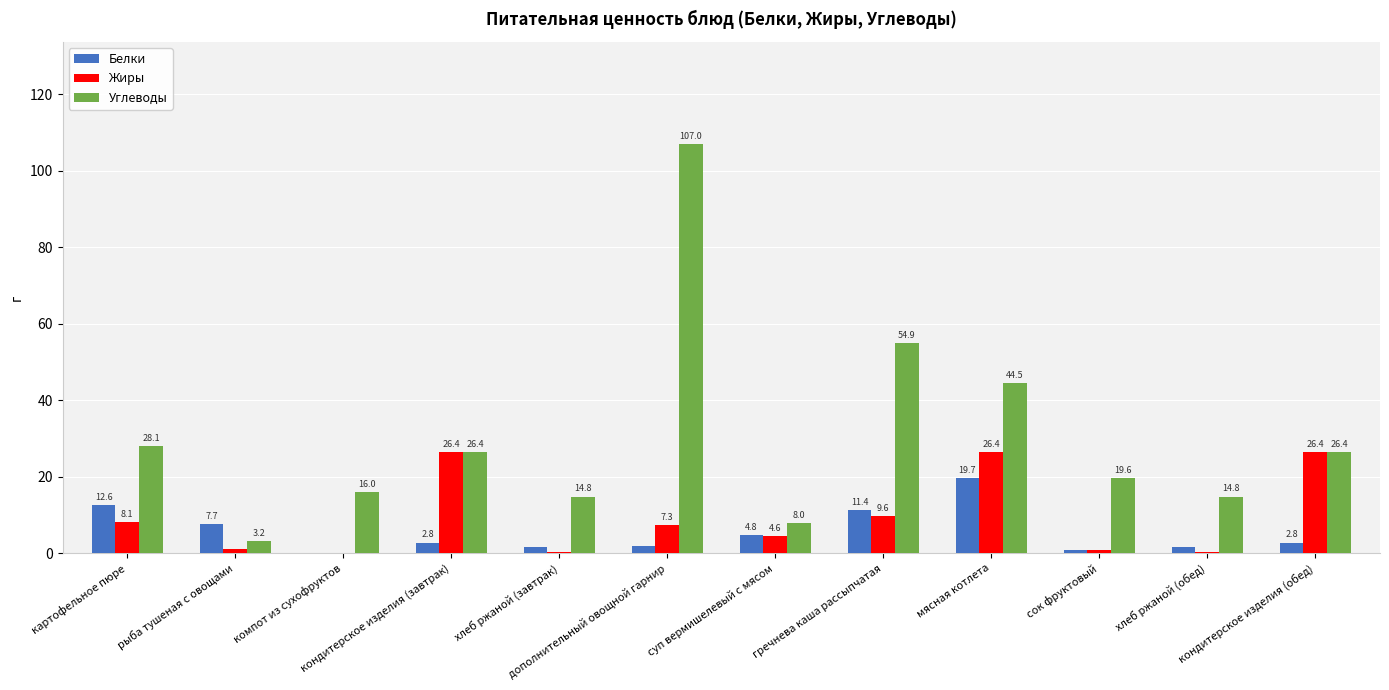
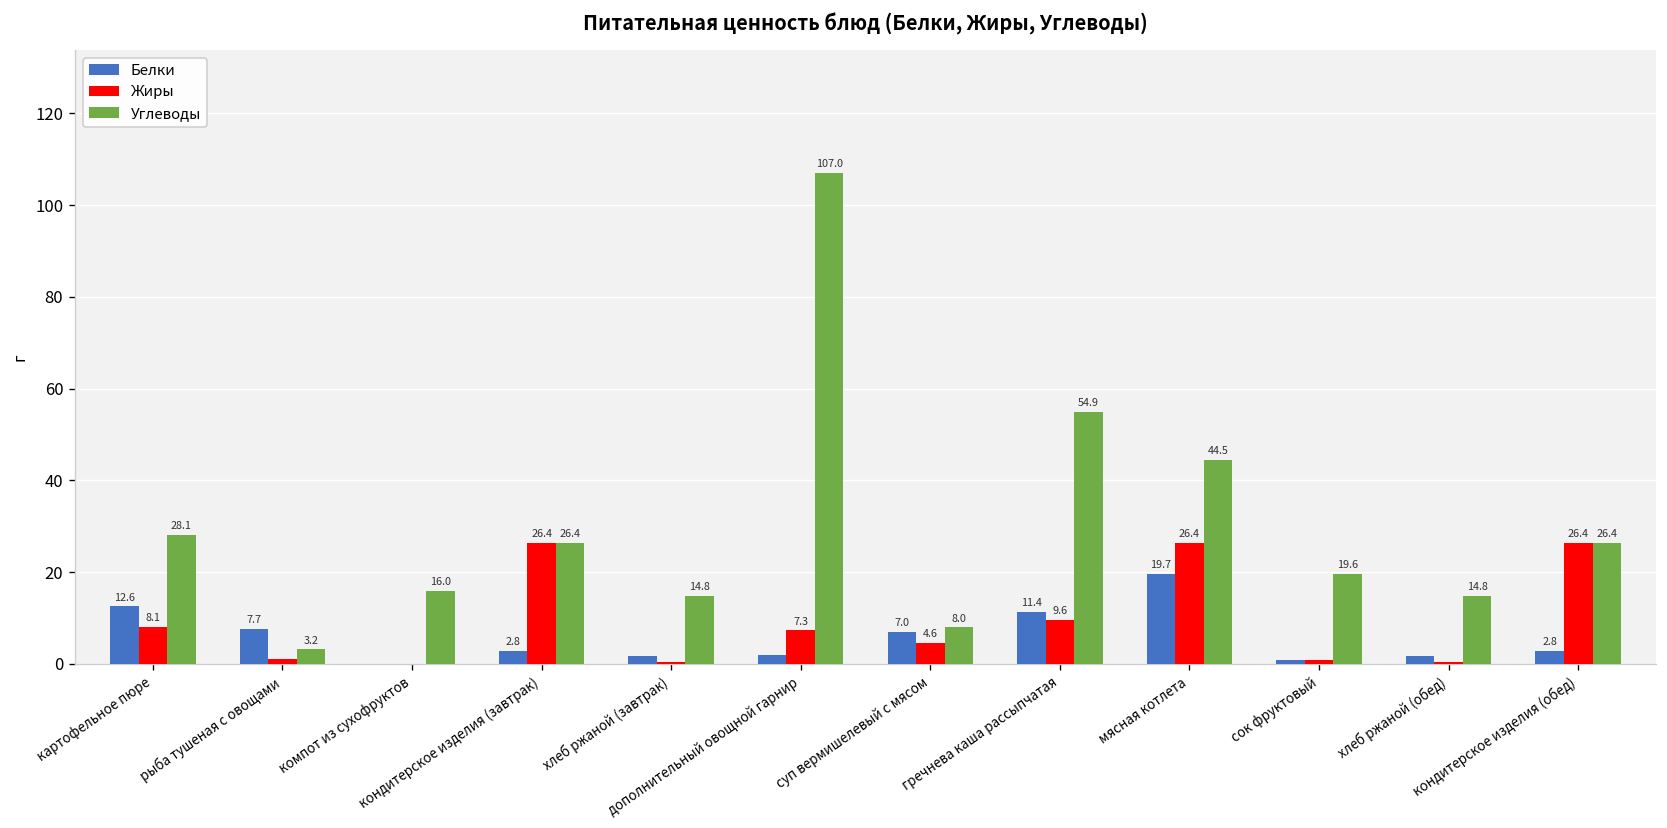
  {
    "Белки": {
      "картофельное пюре": 12.6,
      "рыба тушеная с овощами": 7.7,
      "кондитерское изделия (завтрак)": 2.8,
-     "суп вермишелевый с мясом": 4.8,
+     "суп вермишелевый с мясом": 7.0,
      "гречнева каша рассыпчатая": 11.4,
      "мясная котлета": 19.7,
      "кондитерское изделия (обед)": 2.8
    },
    "Жиры": {
      "картофельное пюре": 8.1,
      "кондитерское изделия (завтрак)": 26.4,
      "дополнительный овощной гарнир": 7.3,
      "суп вермишелевый с мясом": 4.6,
      "гречнева каша рассыпчатая": 9.6,
      "мясная котлета": 26.4,
      "кондитерское изделия (обед)": 26.4
    },
    "Углеводы": {
      "картофельное пюре": 28.1,
      "рыба тушеная с овощами": 3.2,
      "компот из сухофруктов": 16.0,
      "кондитерское изделия (завтрак)": 26.4,
      "хлеб ржаной (завтрак)": 14.8,
      "дополнительный овощной гарнир": 107.0,
      "суп вермишелевый с мясом": 8.0,
      "гречнева каша рассыпчатая": 54.9,
      "мясная котлета": 44.5,
      "сок фруктовый": 19.6,
      "хлеб ржаной (обед)": 14.8,
      "кондитерское изделия (обед)": 26.4
    }
  }
